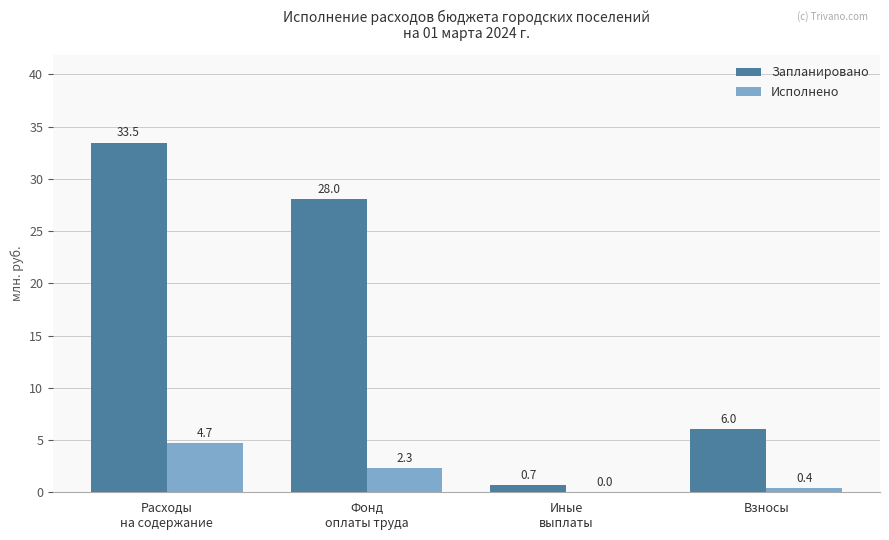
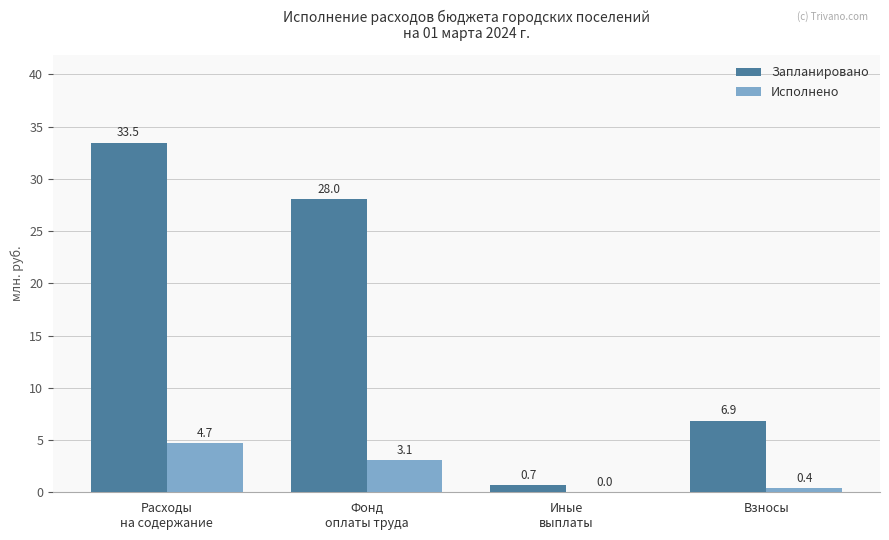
  {
    "Запланировано": {
      "Расходы на содержание": 33.5,
      "Фонд оплаты труда": 28.0,
      "Иные выплаты": 0.7,
-     "Взносы": 6.0
+     "Взносы": 6.9
    },
    "Исполнено": {
      "Расходы на содержание": 4.7,
-     "Фонд оплаты труда": 2.3,
+     "Фонд оплаты труда": 3.1,
      "Иные выплаты": 0.0,
      "Взносы": 0.4
    }
  }
